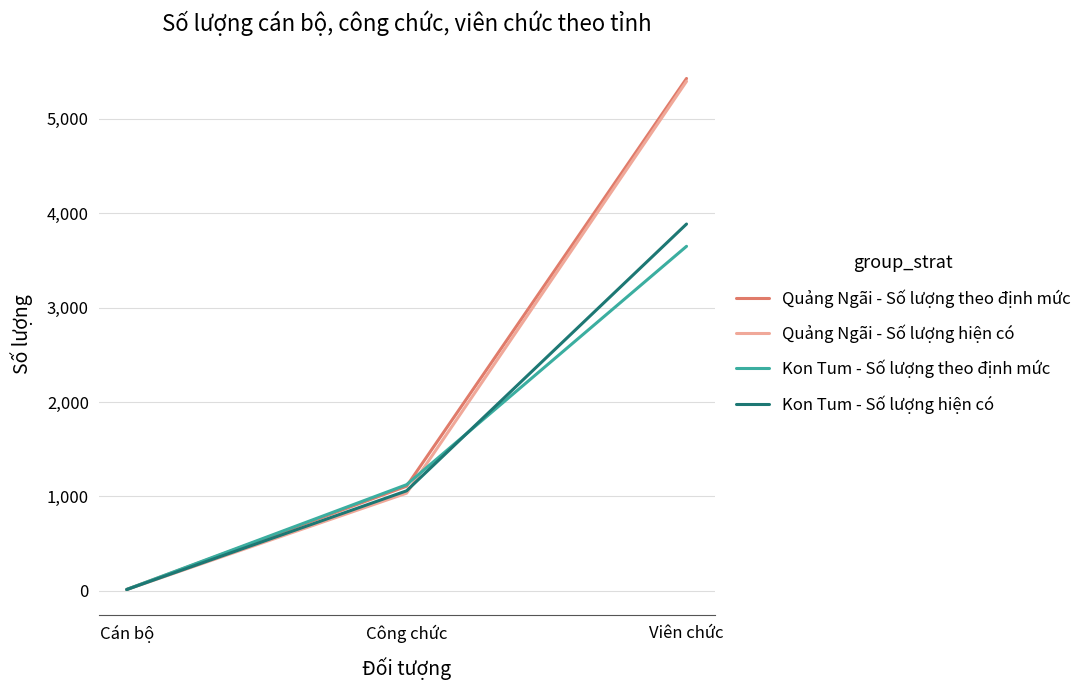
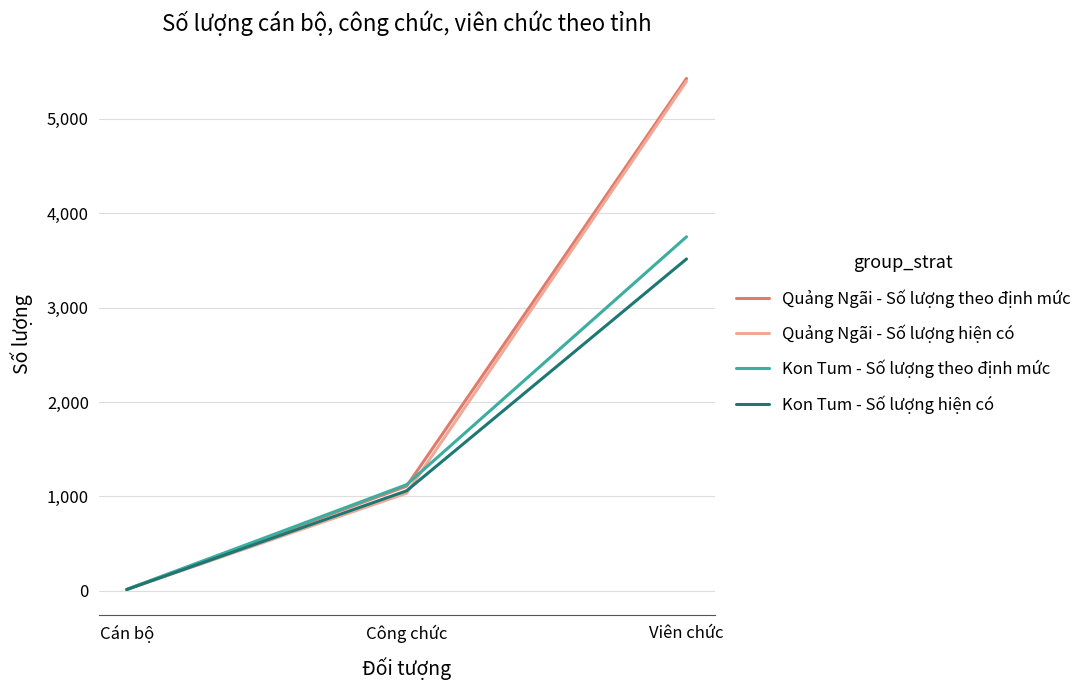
  {
    "Quảng Ngãi - Số lượng theo định mức": {
      "Viên chức": "5,400"
    },
    "Quảng Ngãi - Số lượng hiện có": {
      "Viên chức": "5,400"
    },
    "Kon Tum - Số lượng theo định mức": {
-     "Viên chức": "3,700"
+     "Viên chức": "3,800"
    },
    "Kon Tum - Số lượng hiện có": {
-     "Viên chức": "3,900"
+     "Viên chức": "3,500"
    }
  }
